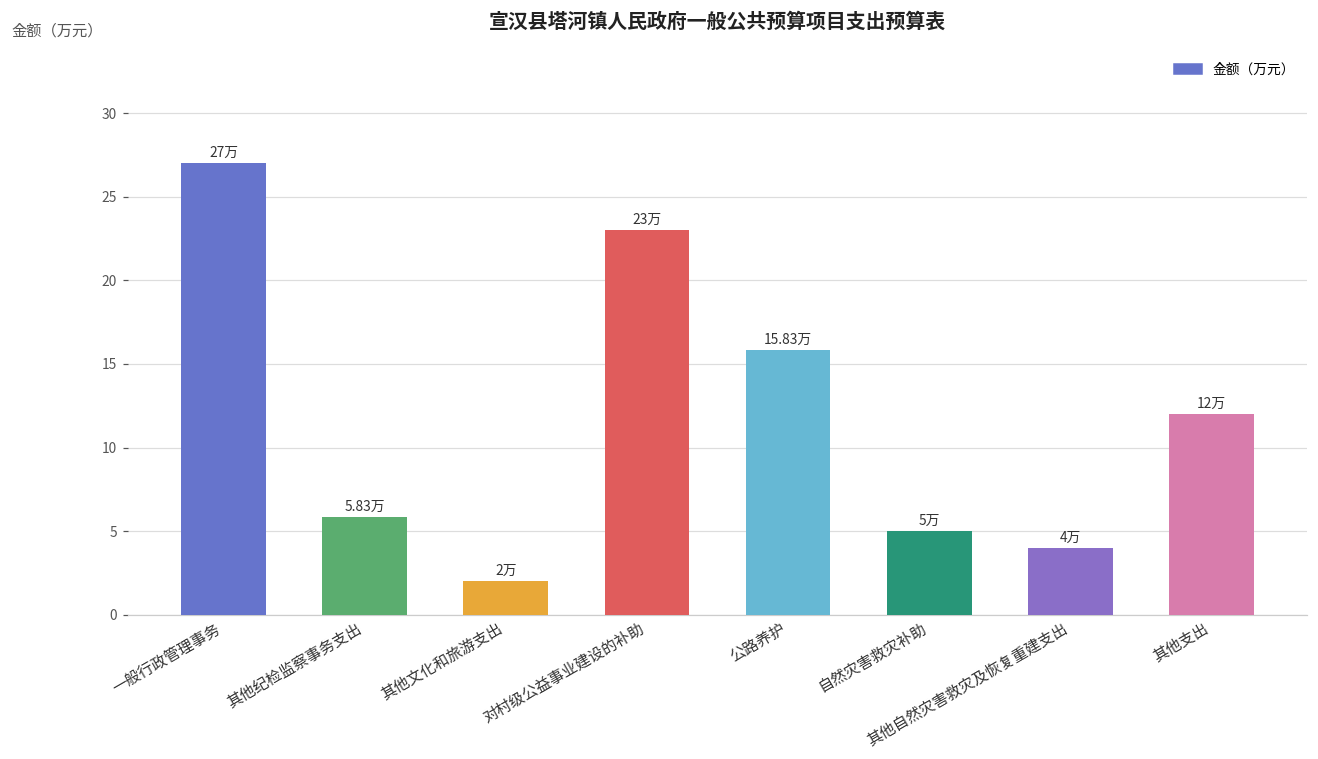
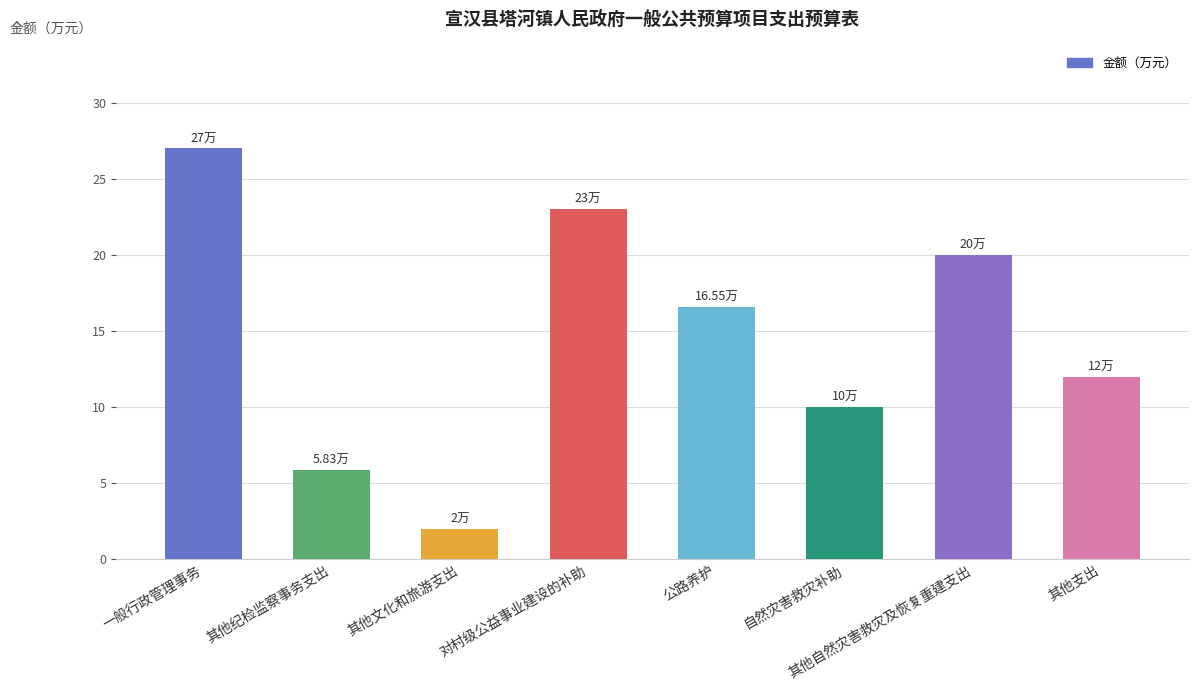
  {
    "一般行政管理事务": "27万",
    "其他纪检监察事务支出": "5.83万",
    "其他文化和旅游支出": "2万",
    "对村级公益事业建设的补助": "23万",
-   "公路养护": "15.83万",
-   "自然灾害救灾补助": "5万",
-   "其他自然灾害救灾及恢复重建支出": "4万",
+   "公路养护": "16.55万",
+   "自然灾害救灾补助": "10万",
+   "其他自然灾害救灾及恢复重建支出": "20万",
    "其他支出": "12万"
  }
